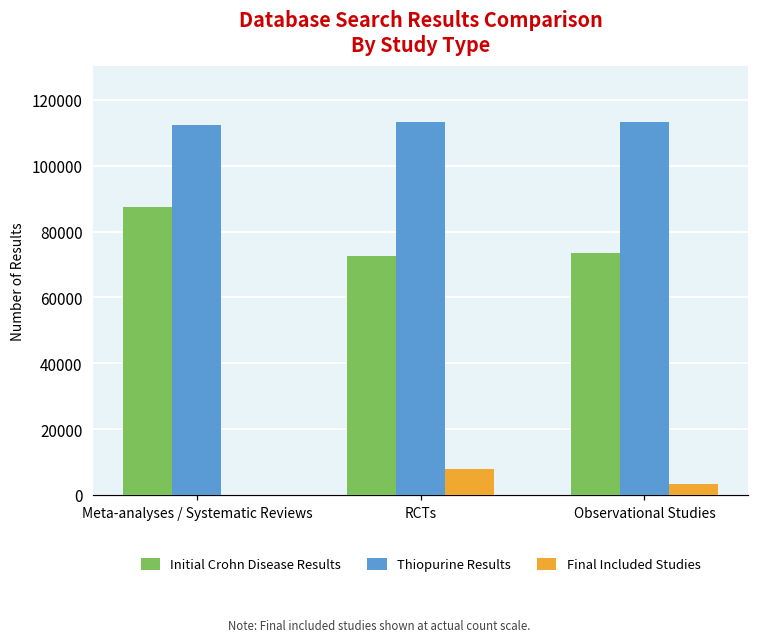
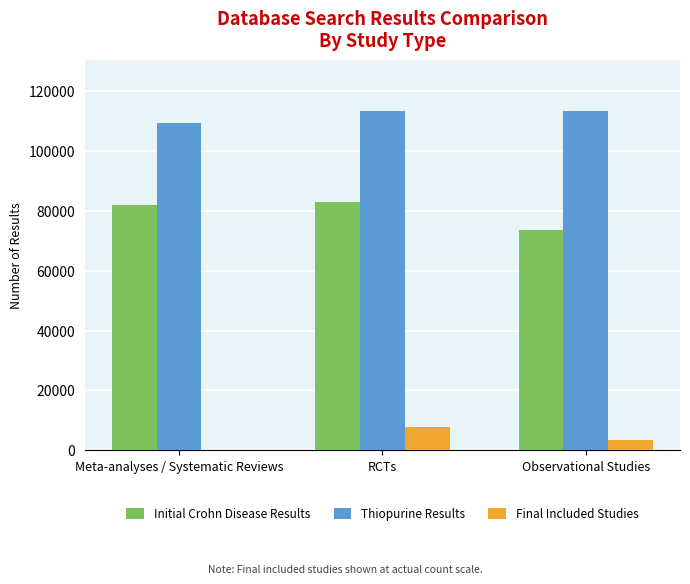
  {
    "Initial Crohn Disease Results": {
-     "Meta-analyses / Systematic Reviews": 88000,
-     "RCTs": 73000,
+     "Meta-analyses / Systematic Reviews": 82000,
+     "RCTs": 83000,
      "Observational Studies": 74000
    },
    "Thiopurine Results": {
-     "Meta-analyses / Systematic Reviews": 112000,
+     "Meta-analyses / Systematic Reviews": 109000,
      "RCTs": 113000,
      "Observational Studies": 113000
    },
    "Final Included Studies": {
      "RCTs": 8000,
      "Observational Studies": 3000
    }
  }
